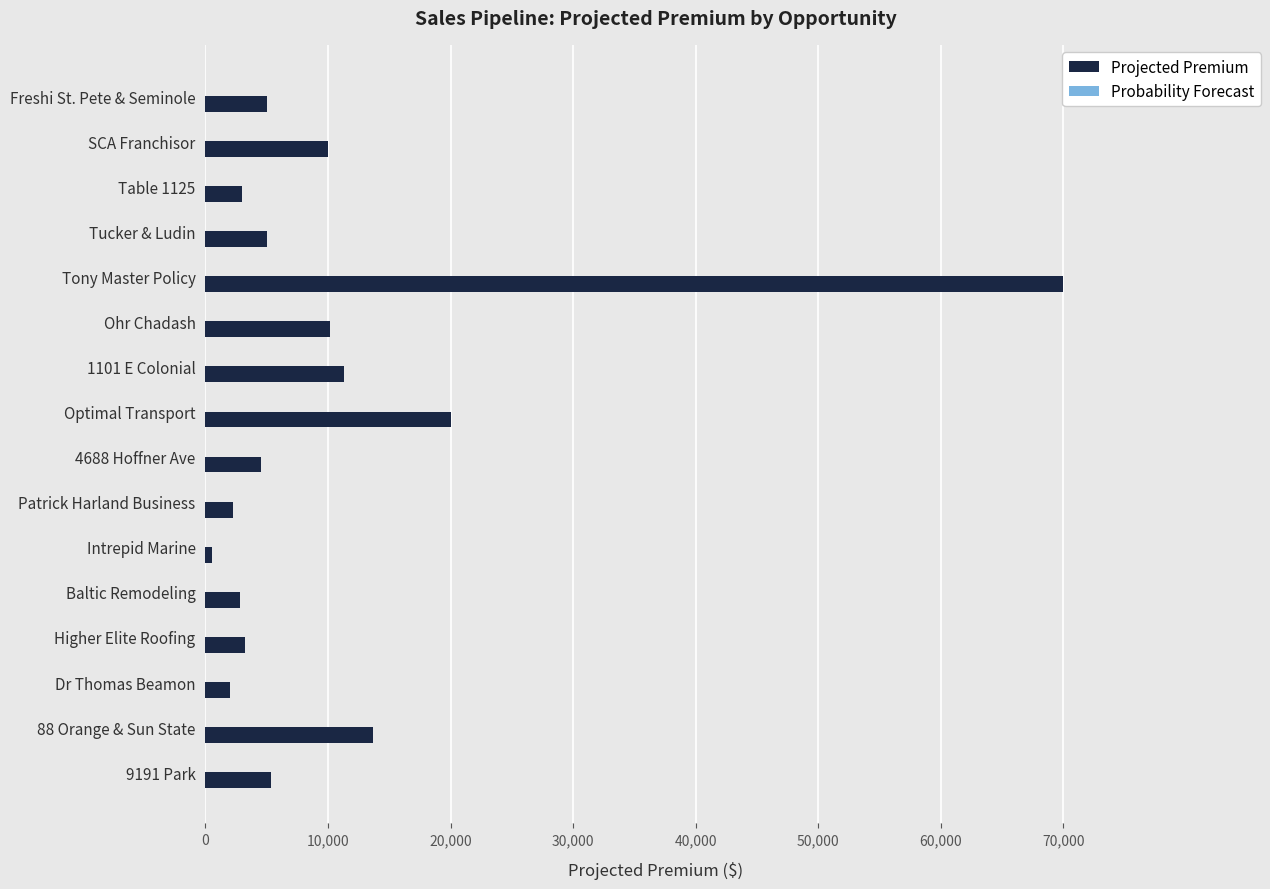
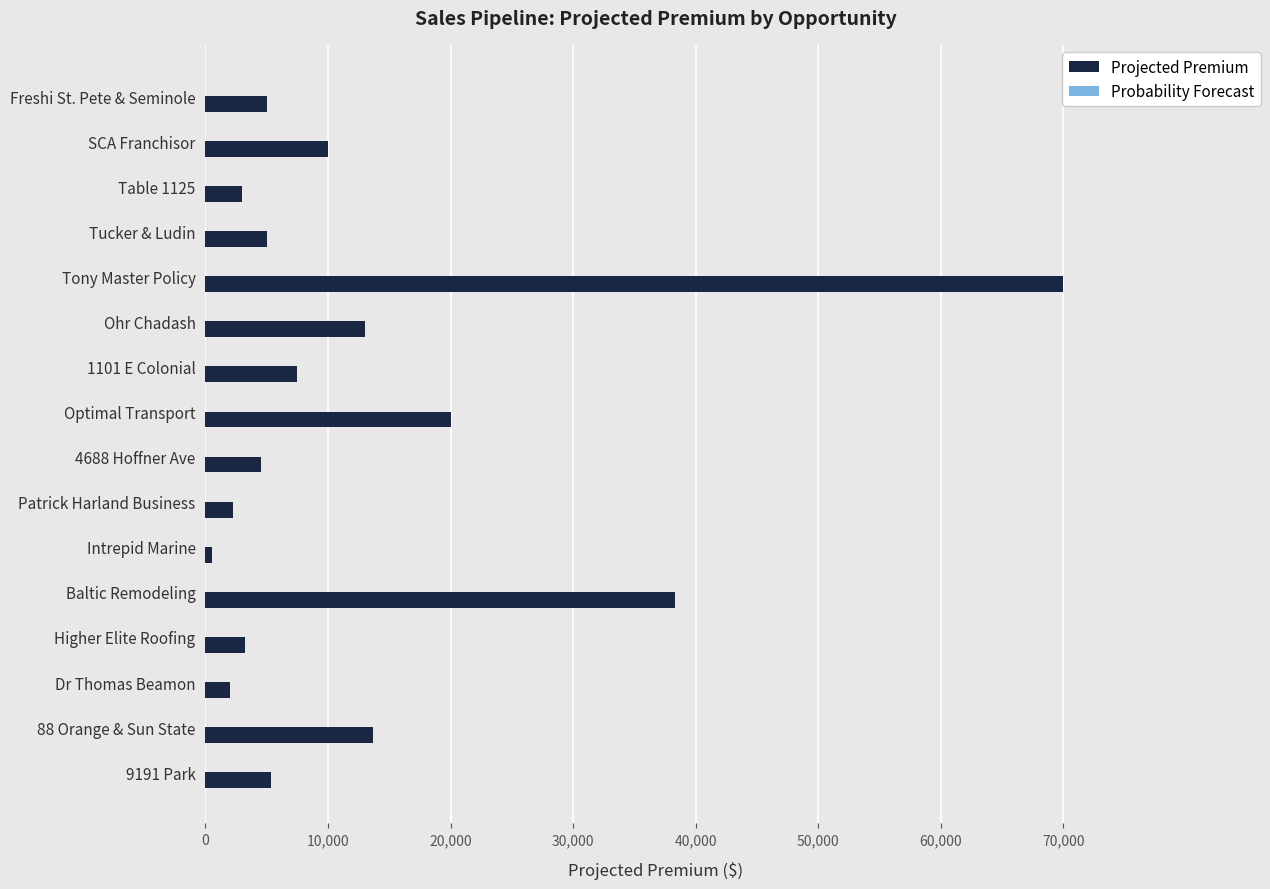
  {
    "Projected Premium": {
      "Freshi St. Pete & Seminole": "5,000",
      "SCA Franchisor": "10,000",
      "Table 1125": "3,000",
      "Tucker & Ludin": "5,000",
      "Tony Master Policy": "70,000",
-     "Ohr Chadash": "10,100",
-     "1101 E Colonial": "11,300",
+     "Ohr Chadash": "13,000",
+     "1101 E Colonial": "7,500",
      "Optimal Transport": "20,000",
      "4688 Hoffner Ave": "4,500",
      "Patrick Harland Business": "2,300",
      "Intrepid Marine": "600",
-     "Baltic Remodeling": "2,800",
+     "Baltic Remodeling": "38,300",
      "Higher Elite Roofing": "3,200",
      "Dr Thomas Beamon": "2,000",
      "88 Orange & Sun State": "13,700",
      "9191 Park": "5,300"
    },
    "Probability Forecast": {
      "Freshi St. Pete & Seminole": "0",
      "SCA Franchisor": "0",
      "Table 1125": "0",
      "Tucker & Ludin": "0",
      "Tony Master Policy": "0",
      "Ohr Chadash": "0",
      "1101 E Colonial": "0",
      "Optimal Transport": "0",
      "4688 Hoffner Ave": "0",
      "Patrick Harland Business": "0",
      "Intrepid Marine": "0",
      "Baltic Remodeling": "0",
      "Higher Elite Roofing": "0",
      "Dr Thomas Beamon": "0",
      "88 Orange & Sun State": "0",
      "9191 Park": "0"
    }
  }
